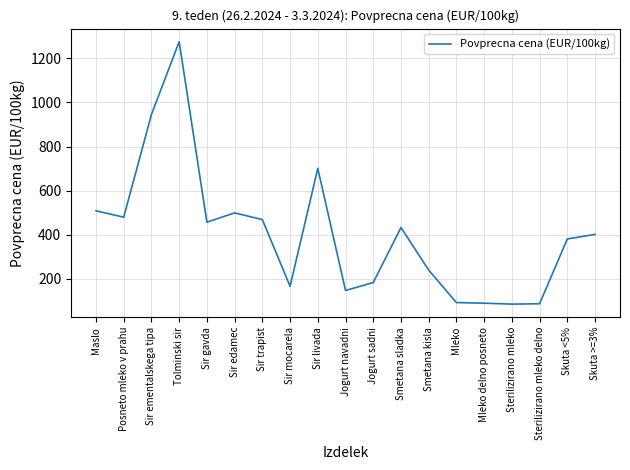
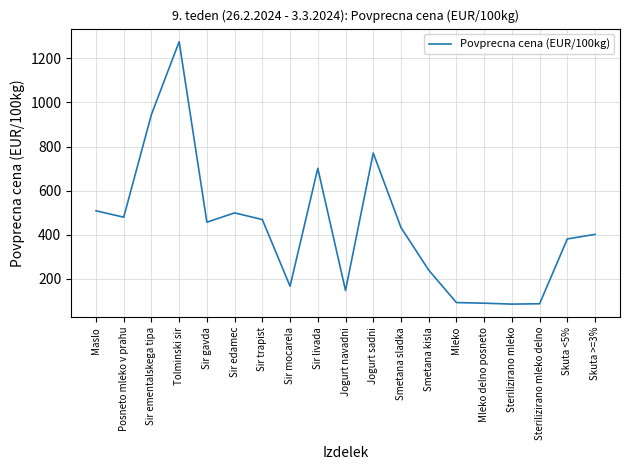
  {
    "Maslo": 510,
    "Posneto mleko v prahu": 480,
    "Sir ementalskega tipa": 950,
    "Tolminski sir": 1280,
    "Sir gavda": 460,
    "Sir edamec": 500,
    "Sir trapist": 470,
    "Sir mocarela": 170,
    "Sir livada": 700,
    "Jogurt navadni": 150,
-   "Jogurt sadni": 180,
+   "Jogurt sadni": 770,
    "Smetana sladka": 430,
    "Smetana kisla": 240,
    "Mleko": 90,
    "Mleko delno posneto": 90,
    "Sterilizirano mleko": 90,
    "Sterilizirano mleko delno": 90,
    "Skuta <5%": 380,
    "Skuta >=3%": 400
  }
